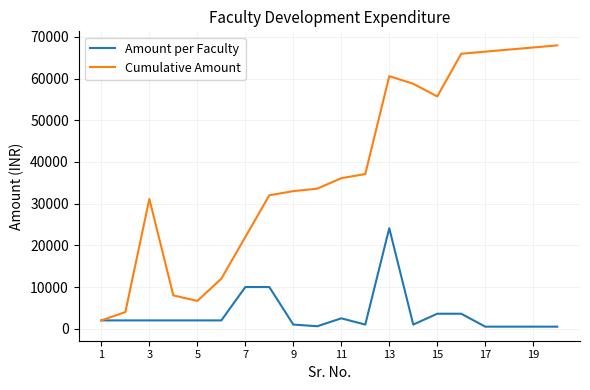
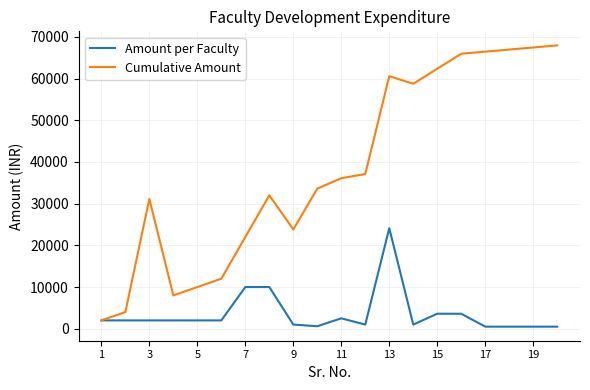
  {
    "Amount per Faculty": {
      "3": 2000,
      "5": 2000,
      "7": 10000,
      "9": 1000,
      "11": 3000,
      "13": 24000,
      "15": 4000,
      "17": 1000,
      "19": 1000
    },
    "Cumulative Amount": {
      "3": 31000,
-     "5": 7000,
+     "5": 10000,
      "7": 22000,
-     "9": 33000,
+     "9": 24000,
      "11": 36000,
      "13": 61000,
-     "15": 56000,
+     "15": 62000,
      "17": 66000,
      "19": 67000
    }
  }
